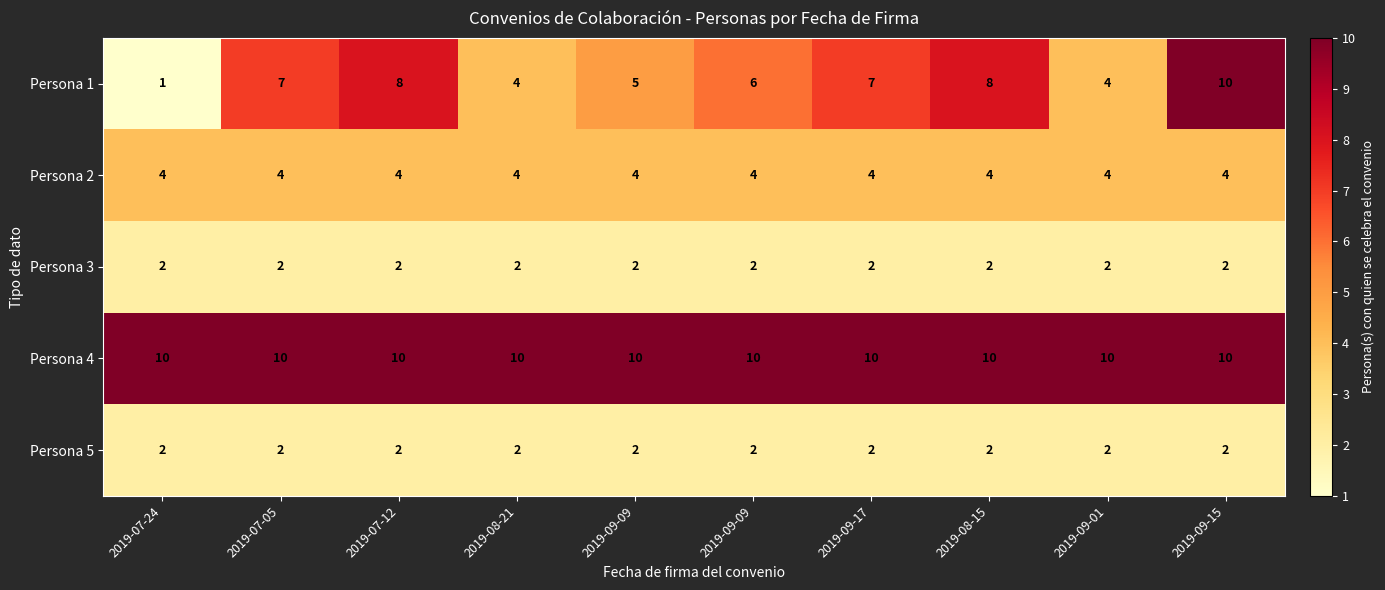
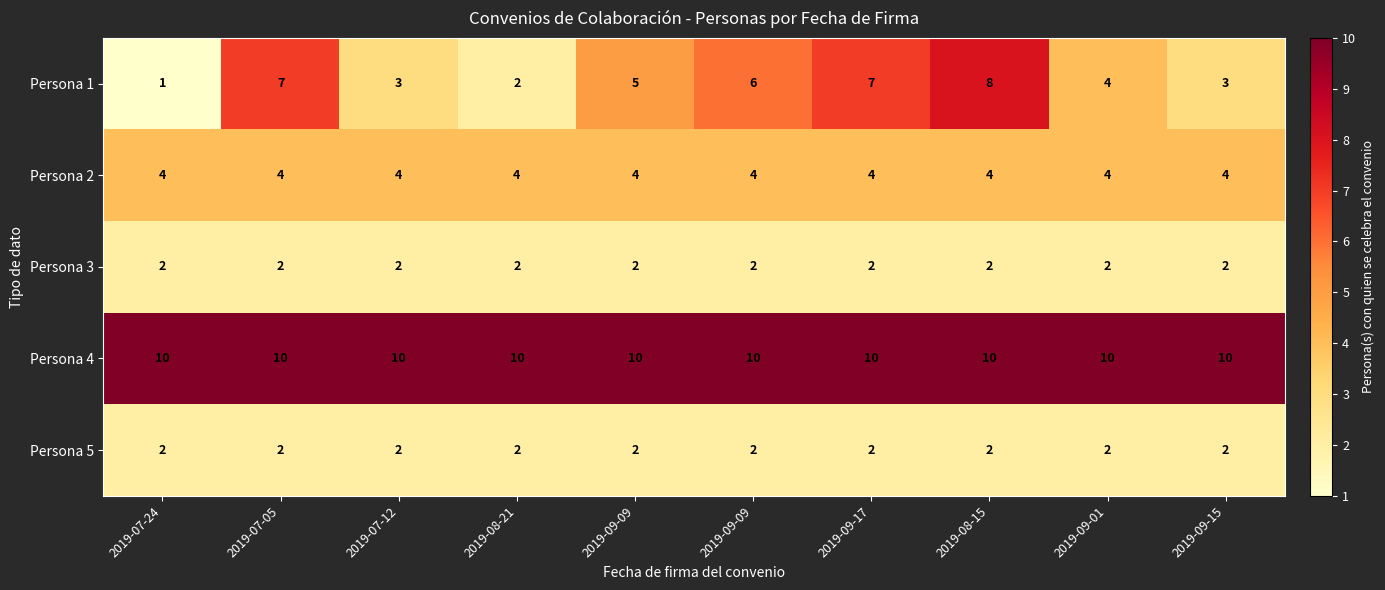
  {
    "Persona 1": {
      "2019-07-24": 1,
      "2019-07-05": 7,
-     "2019-07-12": 8,
-     "2019-08-21": 4,
+     "2019-07-12": 3,
+     "2019-08-21": 2,
      "2019-09-17": 7,
      "2019-08-15": 8,
      "2019-09-01": 4,
-     "2019-09-15": 10
+     "2019-09-15": 3
    },
    "Persona 2": {
      "2019-07-24": 4,
      "2019-07-05": 4,
      "2019-07-12": 4,
      "2019-08-21": 4,
      "2019-09-17": 4,
      "2019-08-15": 4,
      "2019-09-01": 4,
      "2019-09-15": 4
    },
    "Persona 3": {
      "2019-07-24": 2,
      "2019-07-05": 2,
      "2019-07-12": 2,
      "2019-08-21": 2,
      "2019-09-17": 2,
      "2019-08-15": 2,
      "2019-09-01": 2,
      "2019-09-15": 2
    },
    "Persona 4": {
      "2019-07-24": 10,
      "2019-07-05": 10,
      "2019-07-12": 10,
      "2019-08-21": 10,
      "2019-09-17": 10,
      "2019-08-15": 10,
      "2019-09-01": 10,
      "2019-09-15": 10
    },
    "Persona 5": {
      "2019-07-24": 2,
      "2019-07-05": 2,
      "2019-07-12": 2,
      "2019-08-21": 2,
      "2019-09-17": 2,
      "2019-08-15": 2,
      "2019-09-01": 2,
      "2019-09-15": 2
    }
  }
